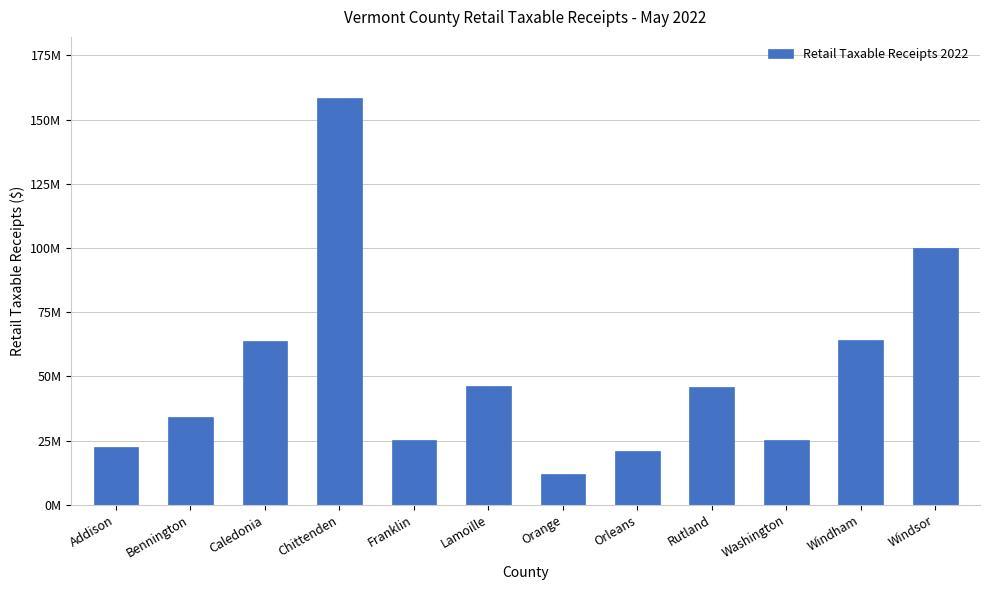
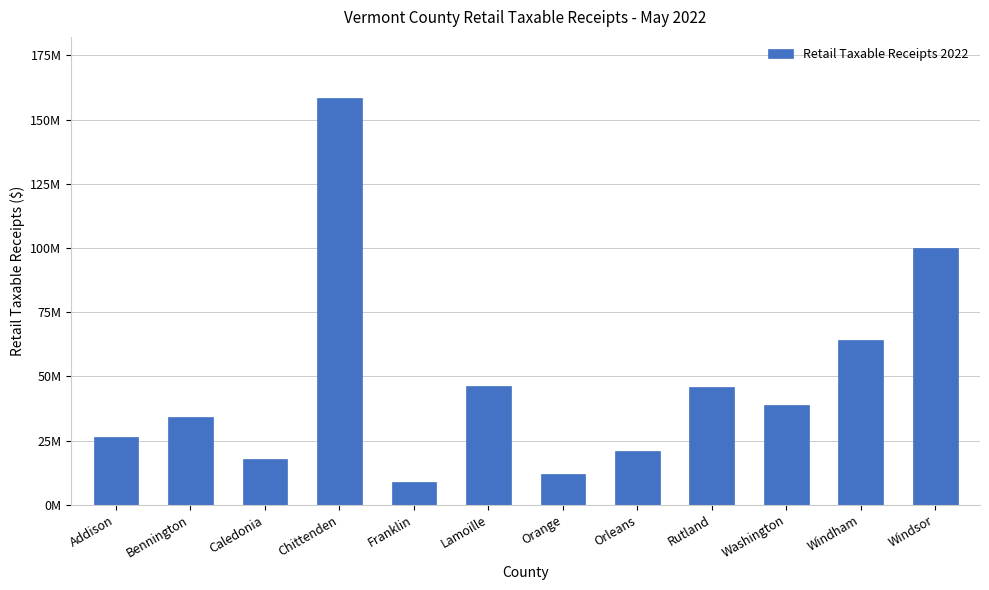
  {
-   "Addison": 23000000,
+   "Addison": 26000000,
    "Bennington": 34000000,
-   "Caledonia": 64000000,
+   "Caledonia": 18000000,
    "Chittenden": 158000000,
-   "Franklin": 25000000,
+   "Franklin": 9000000,
    "Lamoille": 46000000,
    "Orange": 12000000,
    "Orleans": 21000000,
    "Rutland": 46000000,
-   "Washington": 25000000,
+   "Washington": 39000000,
    "Windham": 64000000,
    "Windsor": 100000000
  }
